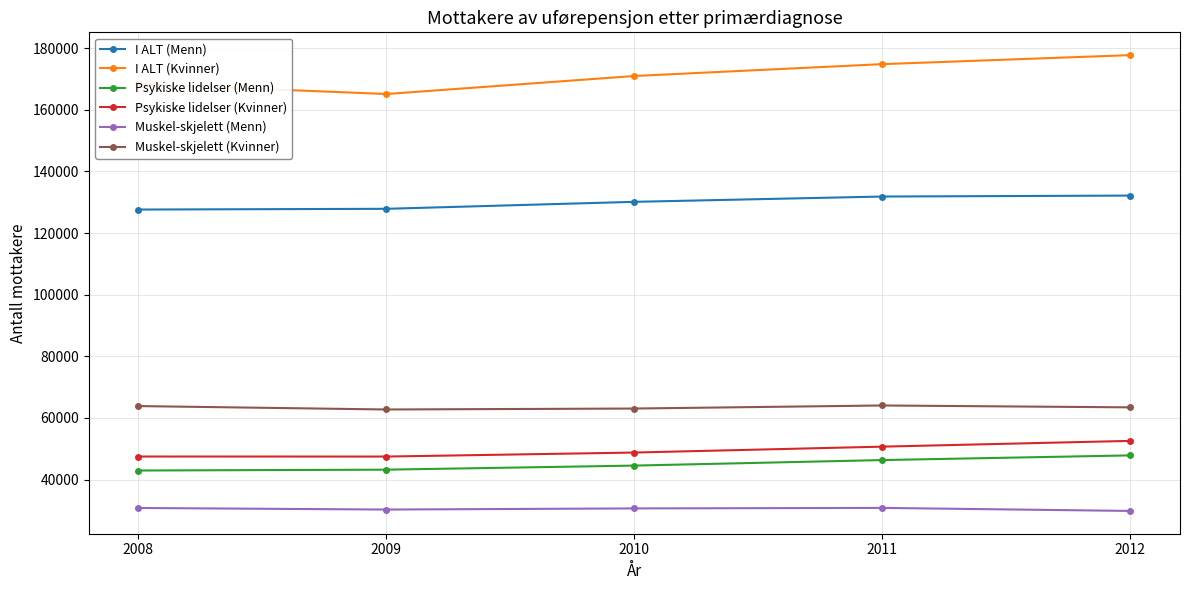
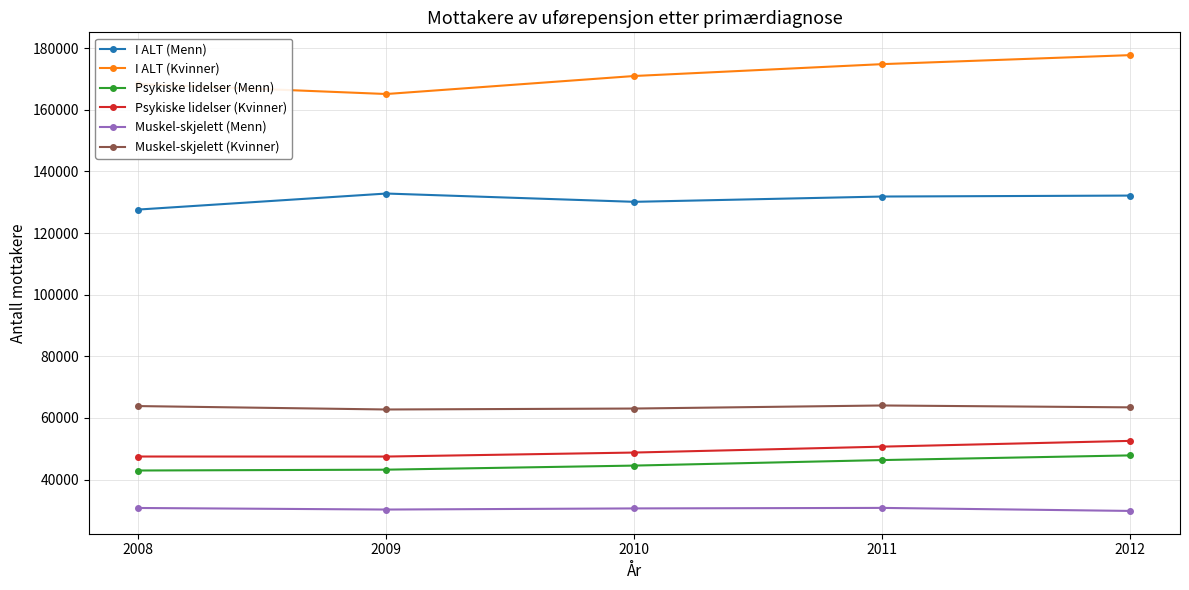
  {
    "I ALT (Menn)": {
      "2008": 128000,
-     "2009": 128000,
+     "2009": 133000,
      "2010": 130000,
      "2011": 132000,
      "2012": 132000
    },
    "I ALT (Kvinner)": {
      "2009": 165000,
      "2010": 171000,
      "2011": 175000,
      "2012": 178000
    },
    "Psykiske lidelser (Menn)": {
      "2008": 43000,
      "2009": 43000,
      "2010": 45000,
      "2011": 46000,
      "2012": 48000
    },
    "Psykiske lidelser (Kvinner)": {
      "2008": 47000,
      "2009": 47000,
      "2010": 49000,
      "2011": 51000,
      "2012": 53000
    },
    "Muskel-skjelett (Menn)": {
      "2008": 31000,
      "2009": 30000,
      "2010": 31000,
      "2011": 31000,
      "2012": 30000
    },
    "Muskel-skjelett (Kvinner)": {
      "2008": 64000,
      "2009": 63000,
      "2010": 63000,
      "2011": 64000,
      "2012": 63000
    }
  }
